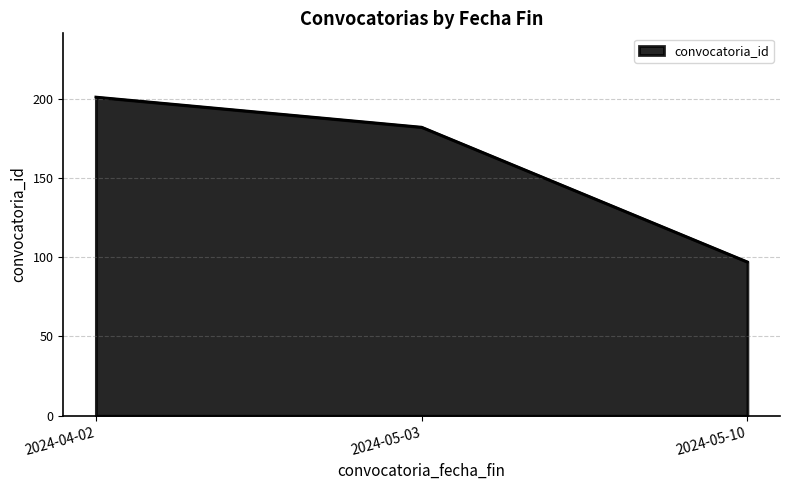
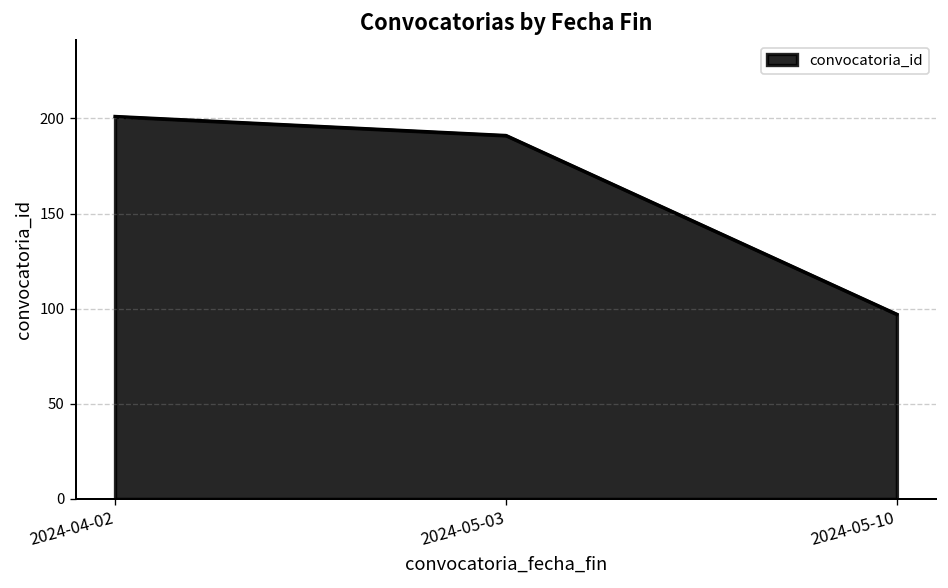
  {
    "2024-04-02": 201,
-   "2024-05-03": 182,
+   "2024-05-03": 191,
    "2024-05-10": 97
  }
